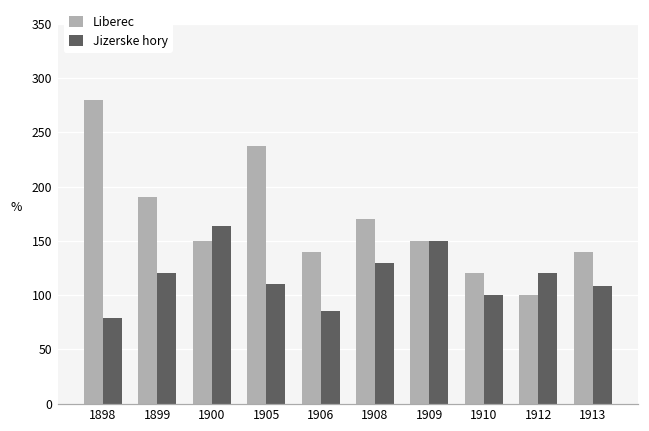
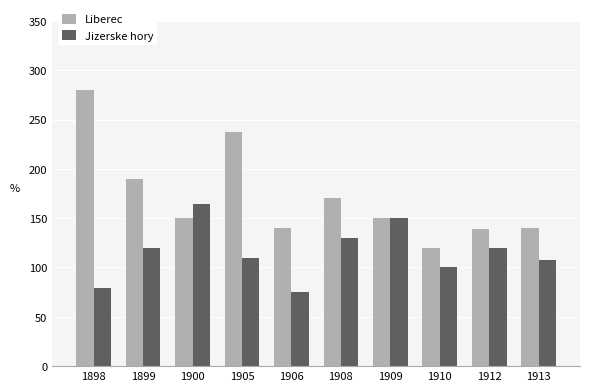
  {
    "Liberec": {
      "1898": 280,
      "1899": 190,
      "1900": 150,
      "1905": 240,
      "1906": 140,
      "1908": 170,
      "1909": 150,
      "1910": 120,
-     "1912": 100,
+     "1912": 140,
      "1913": 140
    },
    "Jizerske hory": {
      "1898": 80,
      "1899": 120,
      "1900": 160,
      "1905": 110,
-     "1906": 90,
+     "1906": 80,
      "1908": 130,
      "1909": 150,
      "1910": 100,
      "1912": 120,
      "1913": 110
    }
  }
